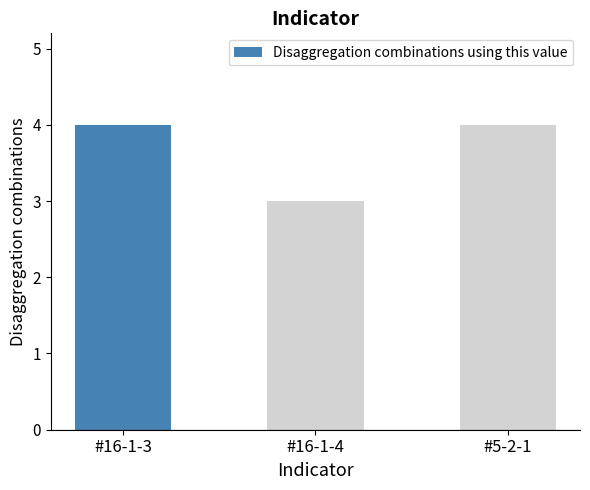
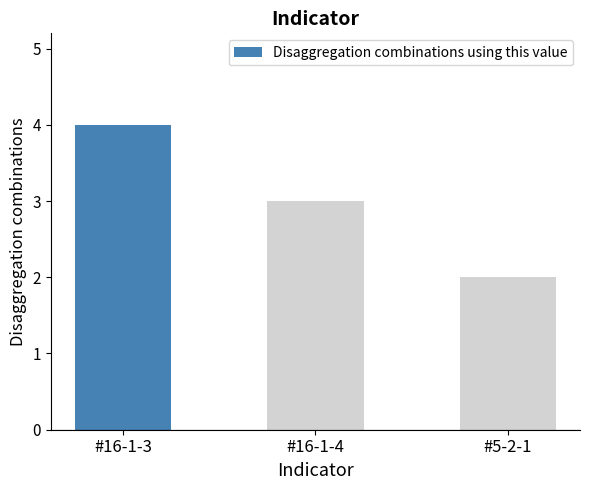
  {
    "#16-1-3": 4,
    "#16-1-4": 3,
-   "#5-2-1": 4
+   "#5-2-1": 2
  }
